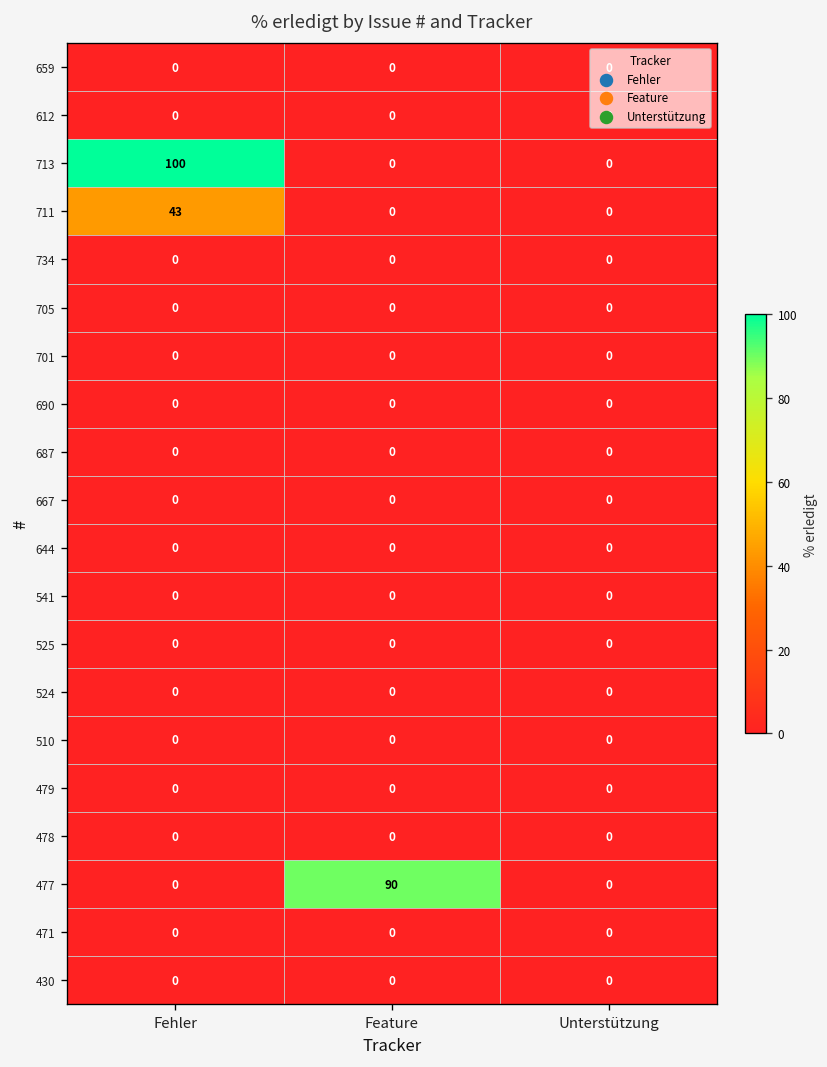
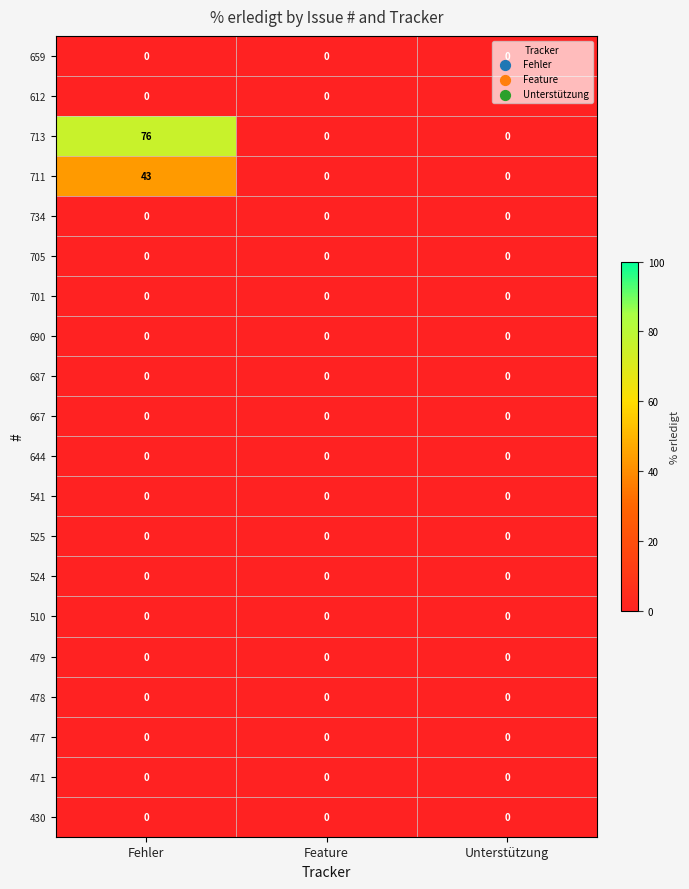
  {
    "659": {
      "Fehler": 0,
      "Feature": 0
    },
    "612": {
      "Fehler": 0,
      "Feature": 0
    },
    "713": {
-     "Fehler": 100,
+     "Fehler": 76,
      "Feature": 0,
      "Unterstützung": 0
    },
    "711": {
      "Fehler": 43,
      "Feature": 0,
      "Unterstützung": 0
    },
    "734": {
      "Fehler": 0,
      "Feature": 0,
      "Unterstützung": 0
    },
    "705": {
      "Fehler": 0,
      "Feature": 0,
      "Unterstützung": 0
    },
    "701": {
      "Fehler": 0,
      "Feature": 0,
      "Unterstützung": 0
    },
    "690": {
      "Fehler": 0,
      "Feature": 0,
      "Unterstützung": 0
    },
    "687": {
      "Fehler": 0,
      "Feature": 0,
      "Unterstützung": 0
    },
    "667": {
      "Fehler": 0,
      "Feature": 0,
      "Unterstützung": 0
    },
    "644": {
      "Fehler": 0,
      "Feature": 0,
      "Unterstützung": 0
    },
    "541": {
      "Fehler": 0,
      "Feature": 0,
      "Unterstützung": 0
    },
    "525": {
      "Fehler": 0,
      "Feature": 0,
      "Unterstützung": 0
    },
    "524": {
      "Fehler": 0,
      "Feature": 0,
      "Unterstützung": 0
    },
    "510": {
      "Fehler": 0,
      "Feature": 0,
      "Unterstützung": 0
    },
    "479": {
      "Fehler": 0,
      "Feature": 0,
      "Unterstützung": 0
    },
    "478": {
      "Fehler": 0,
      "Feature": 0,
      "Unterstützung": 0
    },
    "477": {
      "Fehler": 0,
-     "Feature": 90,
+     "Feature": 0,
      "Unterstützung": 0
    },
    "471": {
      "Fehler": 0,
      "Feature": 0,
      "Unterstützung": 0
    },
    "430": {
      "Fehler": 0,
      "Feature": 0,
      "Unterstützung": 0
    }
  }
